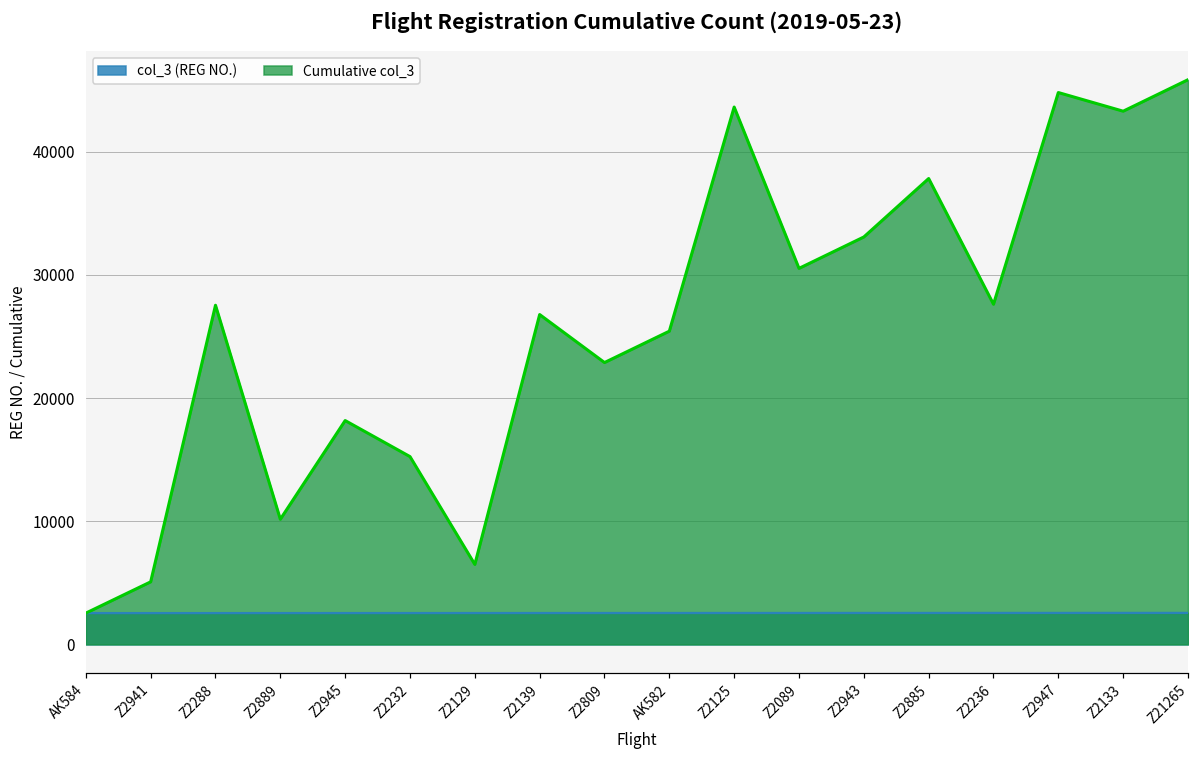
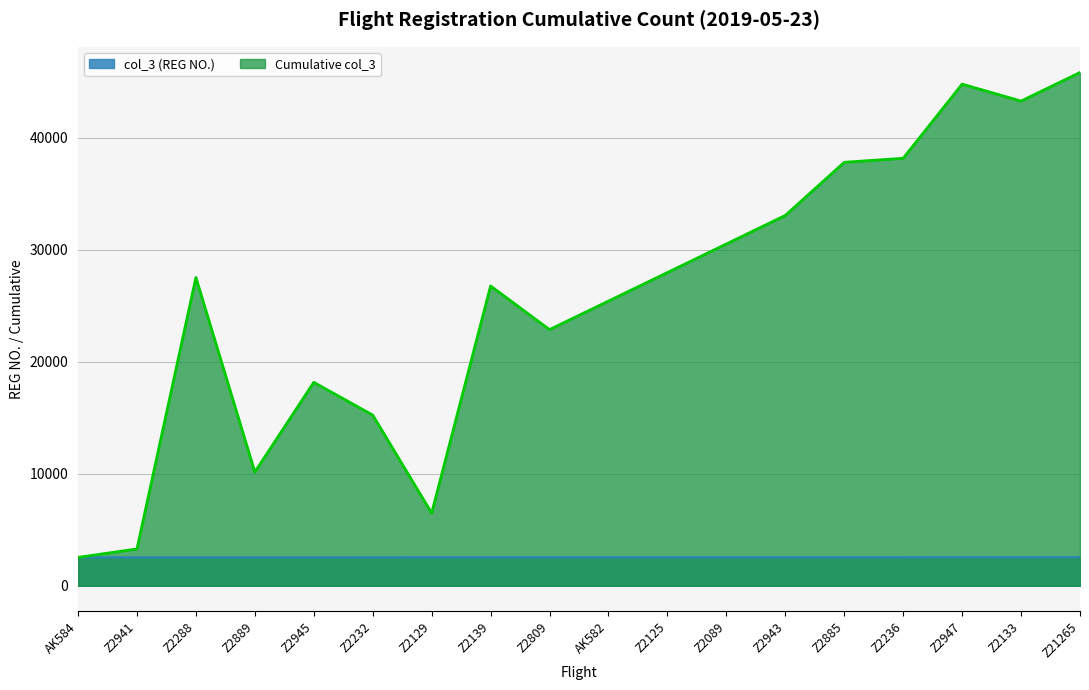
  {
    "Cumulative col_3": {
-     "Z2941": 5100,
+     "Z2941": 3300,
      "Z2288": 27500,
      "Z2889": 10200,
      "Z2945": 18200,
      "Z2232": 15200,
      "Z2129": 6500,
      "Z2139": 26800,
      "Z2809": 22900,
      "AK582": 25400,
-     "Z2125": 43600,
+     "Z2125": 28000,
      "Z2089": 30500,
      "Z2943": 33100,
      "Z2885": 37800,
-     "Z2236": 27600,
+     "Z2236": 38200,
      "Z2947": 44800,
      "Z2133": 43300,
      "Z21265": 45800
    }
  }
